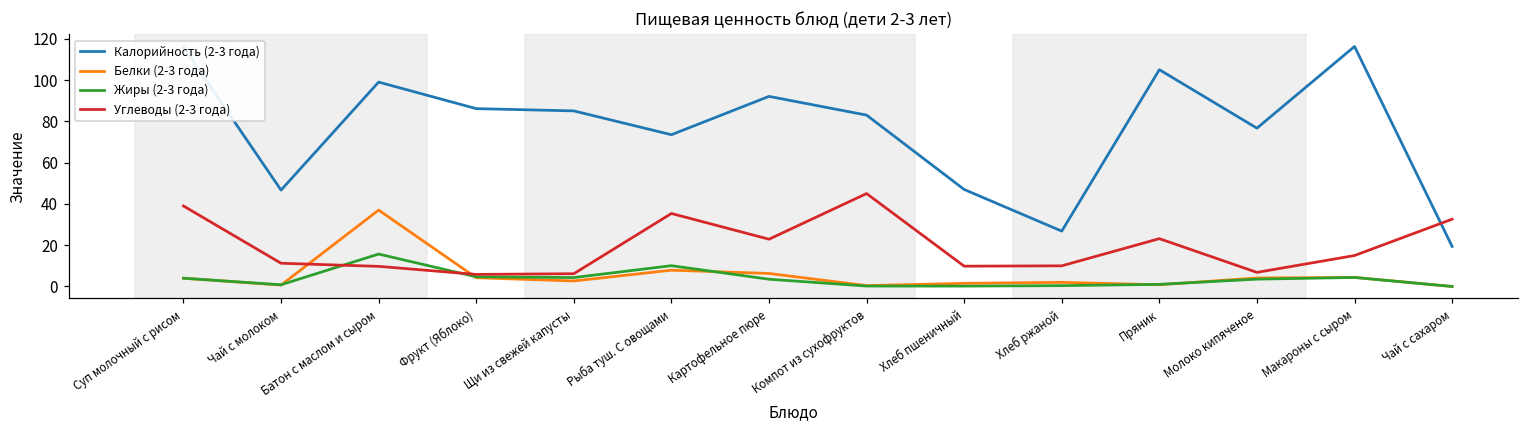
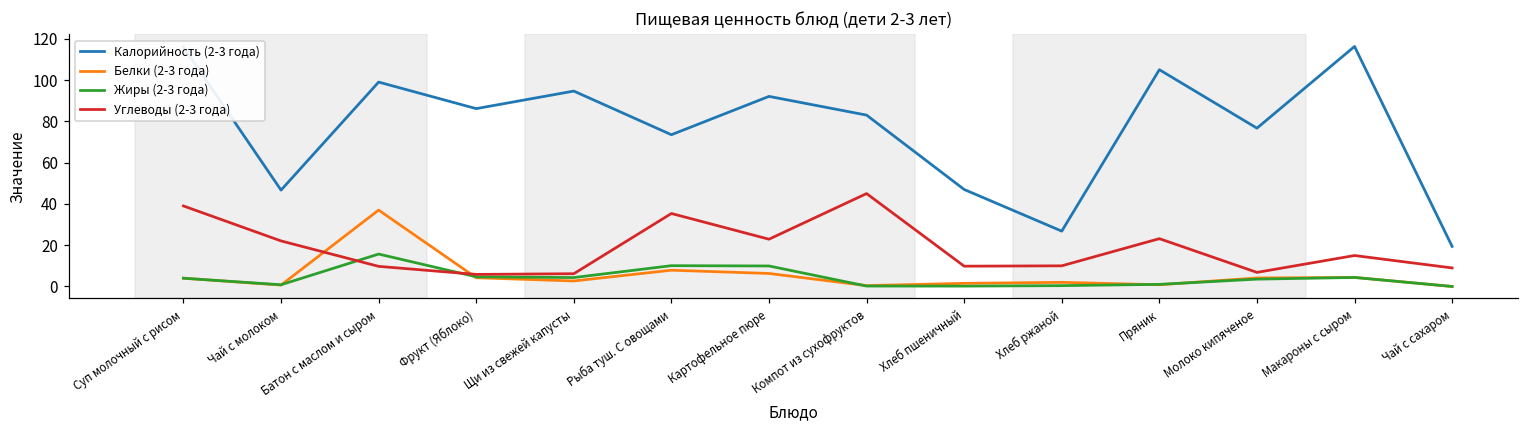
  {
    "Калорийность (2-3 года)": {
      "Чай с молоком": 47,
      "Батон с маслом и сыром": 99,
      "Фрукт (Яблоко)": 86,
-     "Щи из свежей капусты": 85,
+     "Щи из свежей капусты": 95,
      "Рыба туш. С овощами": 74,
      "Картофельное пюре": 92,
      "Компот из сухофруктов": 83,
      "Хлеб пшеничный": 47,
      "Хлеб ржаной": 27,
      "Пряник": 105,
      "Молоко кипяченое": 77,
      "Макароны с сыром": 116,
      "Чай с сахаром": 19
    },
    "Белки (2-3 года)": {
      "Батон с маслом и сыром": 37,
      "Щи из свежей капусты": 3,
      "Рыба туш. С овощами": 8,
      "Картофельное пюре": 6,
      "Хлеб ржаной": 2
    },
    "Жиры (2-3 года)": {
      "Батон с маслом и сыром": 16,
      "Щи из свежей капусты": 4,
      "Рыба туш. С овощами": 10,
-     "Картофельное пюре": 4,
+     "Картофельное пюре": 10,
      "Хлеб ржаной": 0
    },
    "Углеводы (2-3 года)": {
      "Суп молочный с рисом": 39,
-     "Чай с молоком": 11,
+     "Чай с молоком": 22,
      "Батон с маслом и сыром": 10,
      "Щи из свежей капусты": 6,
      "Рыба туш. С овощами": 35,
      "Картофельное пюре": 23,
      "Компот из сухофруктов": 45,
      "Хлеб пшеничный": 10,
      "Хлеб ржаной": 10,
      "Пряник": 23,
      "Молоко кипяченое": 7,
      "Макароны с сыром": 15,
-     "Чай с сахаром": 33
+     "Чай с сахаром": 9
    }
  }
